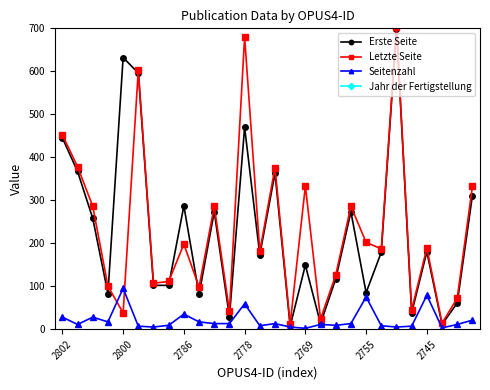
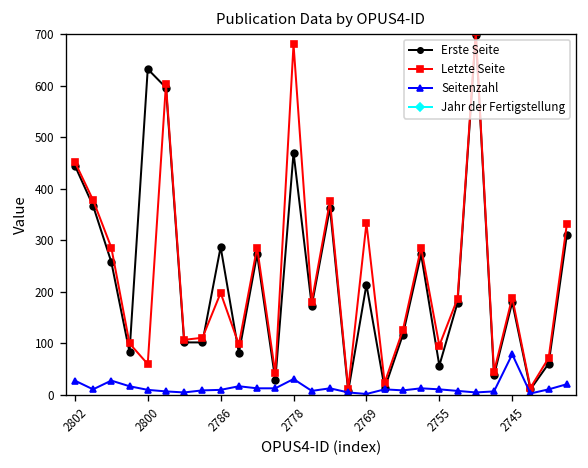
  {
    "Erste Seite": {
      "2802": 450,
      "2800": 630,
      "2786": 290,
      "2778": 470,
-     "2769": 150,
-     "2755": 90,
+     "2769": 210,
+     "2755": 60,
      "2745": 180
    },
    "Letzte Seite": {
      "2802": 450,
-     "2800": 40,
+     "2800": 60,
      "2786": 200,
      "2778": 680,
      "2769": 330,
-     "2755": 200,
+     "2755": 100,
      "2745": 190
    },
    "Seitenzahl": {
      "2802": 30,
-     "2800": 100,
-     "2786": 40,
-     "2778": 60,
+     "2800": 10,
+     "2786": 10,
+     "2778": 30,
      "2769": 0,
-     "2755": 80,
+     "2755": 10,
      "2745": 80
    }
  }
